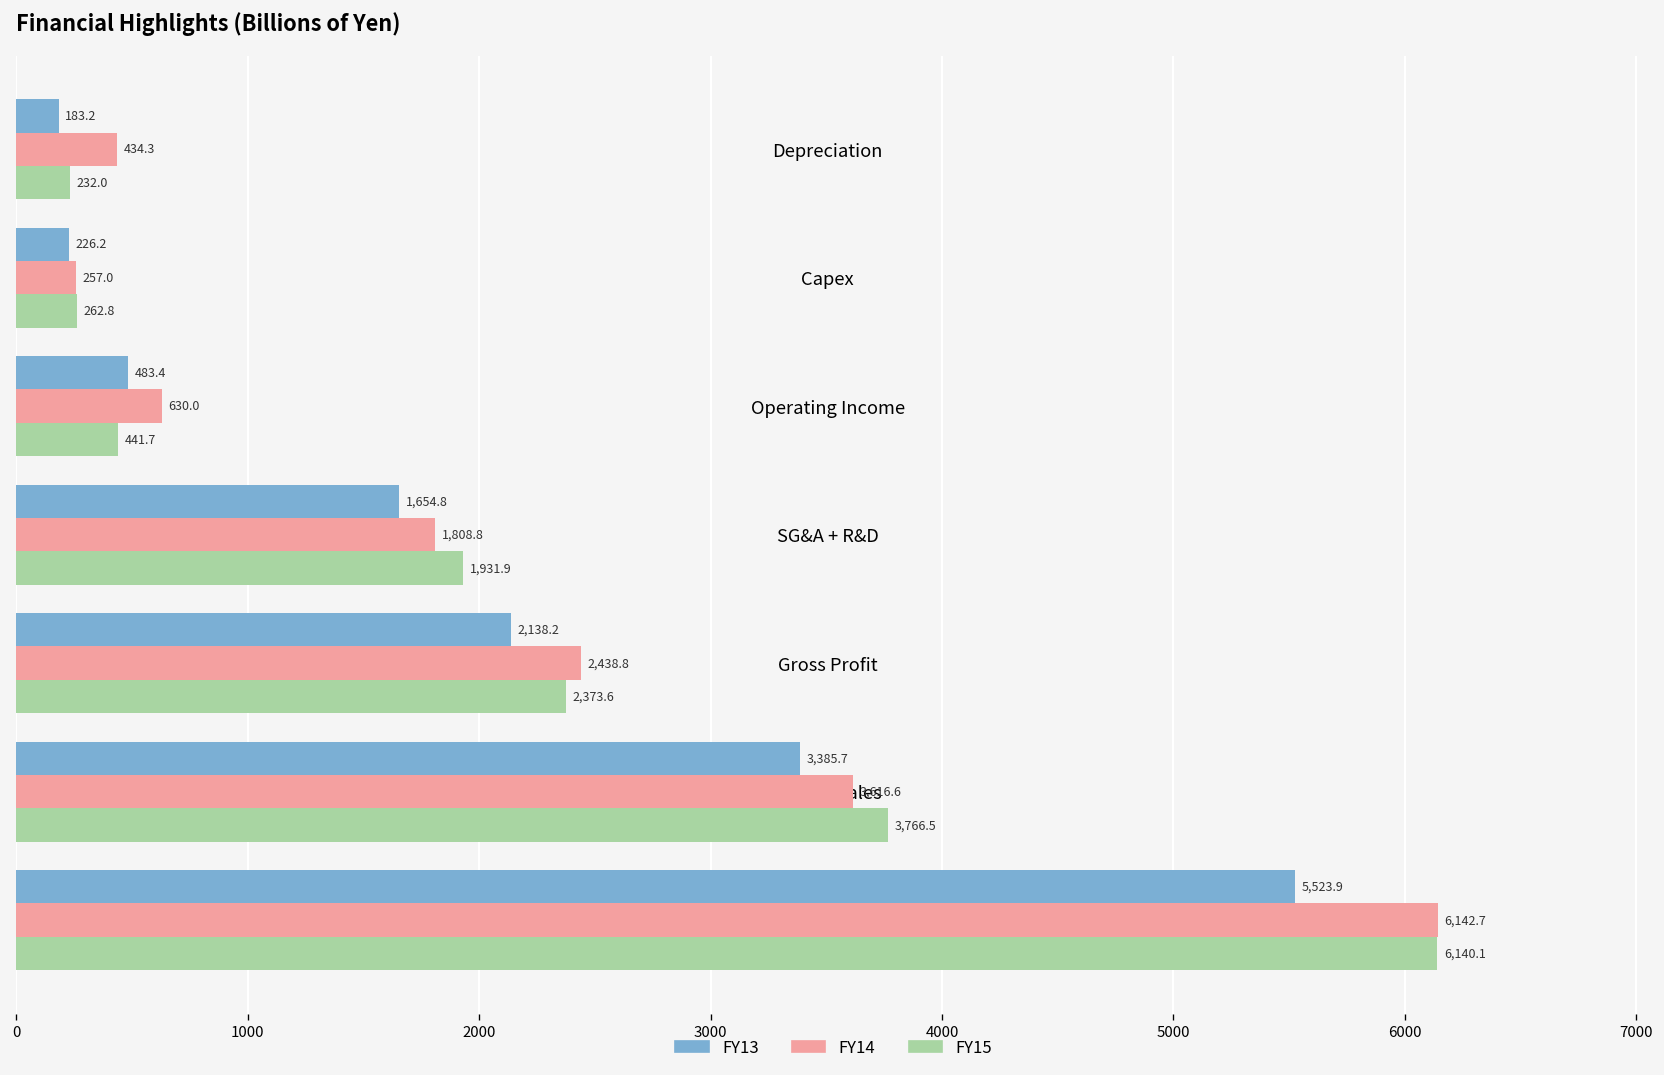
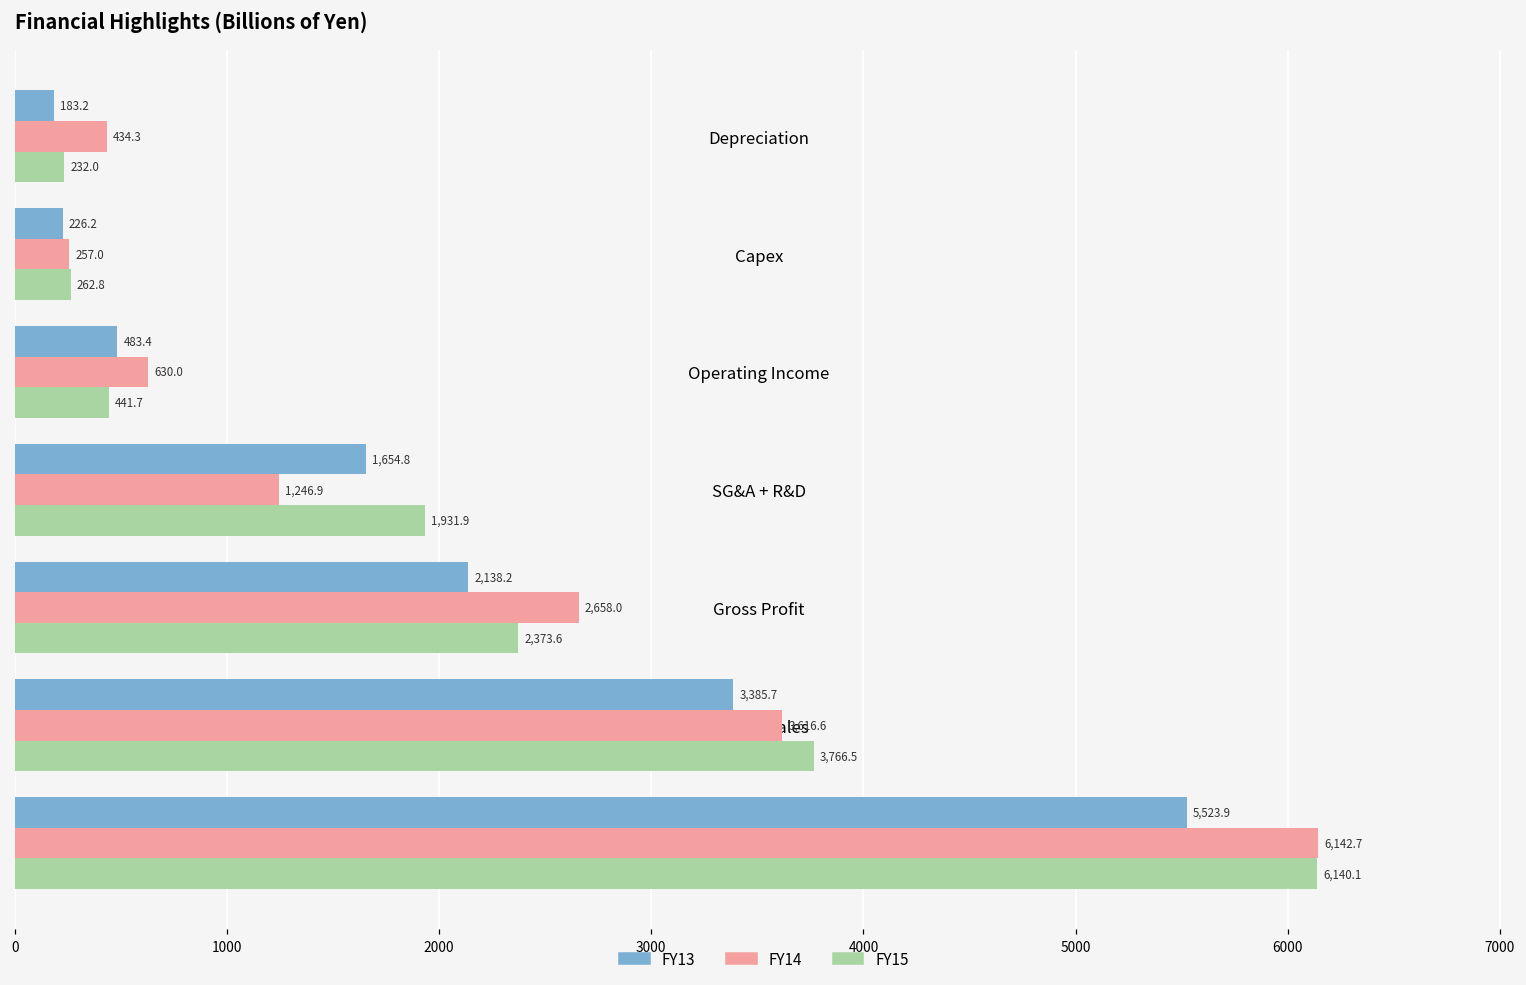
  {
    "FY14": {
      "Depreciation": "434.3",
      "Capex": "257.0",
      "Operating Income": "630.0",
-     "SG&A + R&D": "1,808.8",
-     "Gross Profit": "2,438.8",
+     "SG&A + R&D": "1,246.9",
+     "Gross Profit": "2,658.0",
      "Cost of Sales": "3,616.6"
    }
  }
